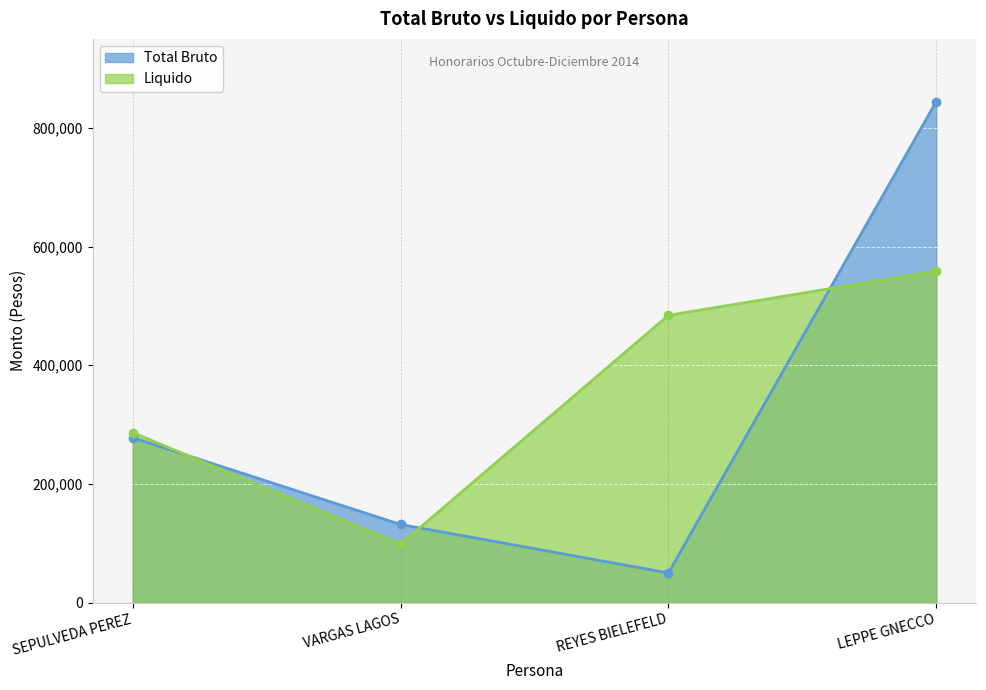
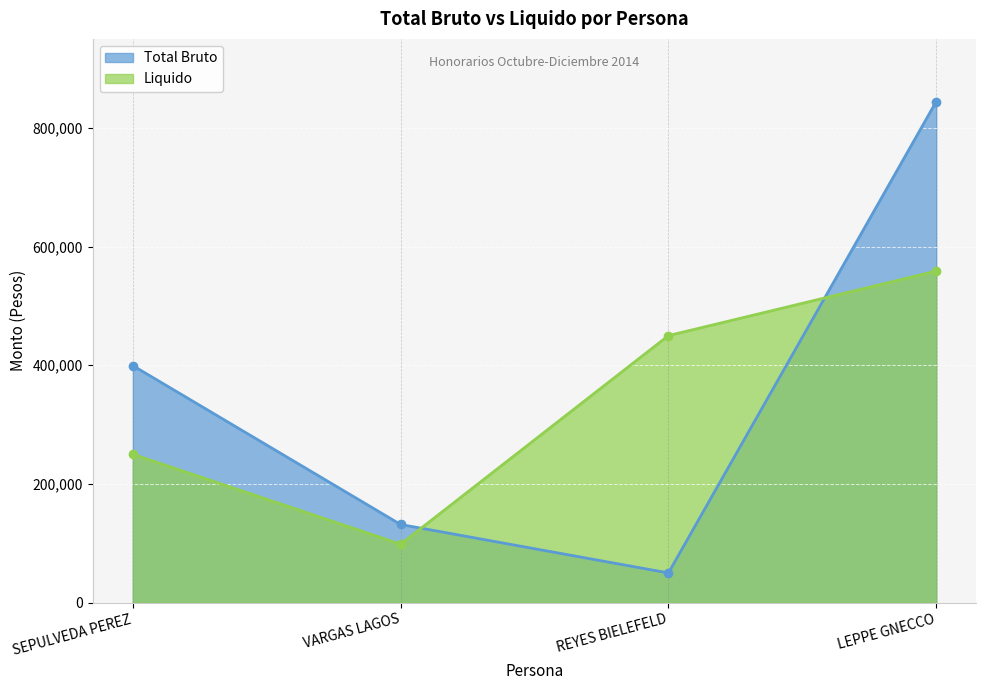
  {
    "Total Bruto": {
-     "SEPULVEDA PEREZ": "280,000",
+     "SEPULVEDA PEREZ": "400,000",
      "VARGAS LAGOS": "130,000",
      "REYES BIELEFELD": "50,000",
      "LEPPE GNECCO": "840,000"
    },
    "Liquido": {
-     "SEPULVEDA PEREZ": "290,000",
+     "SEPULVEDA PEREZ": "250,000",
      "VARGAS LAGOS": "100,000",
-     "REYES BIELEFELD": "480,000",
+     "REYES BIELEFELD": "450,000",
      "LEPPE GNECCO": "560,000"
    }
  }
